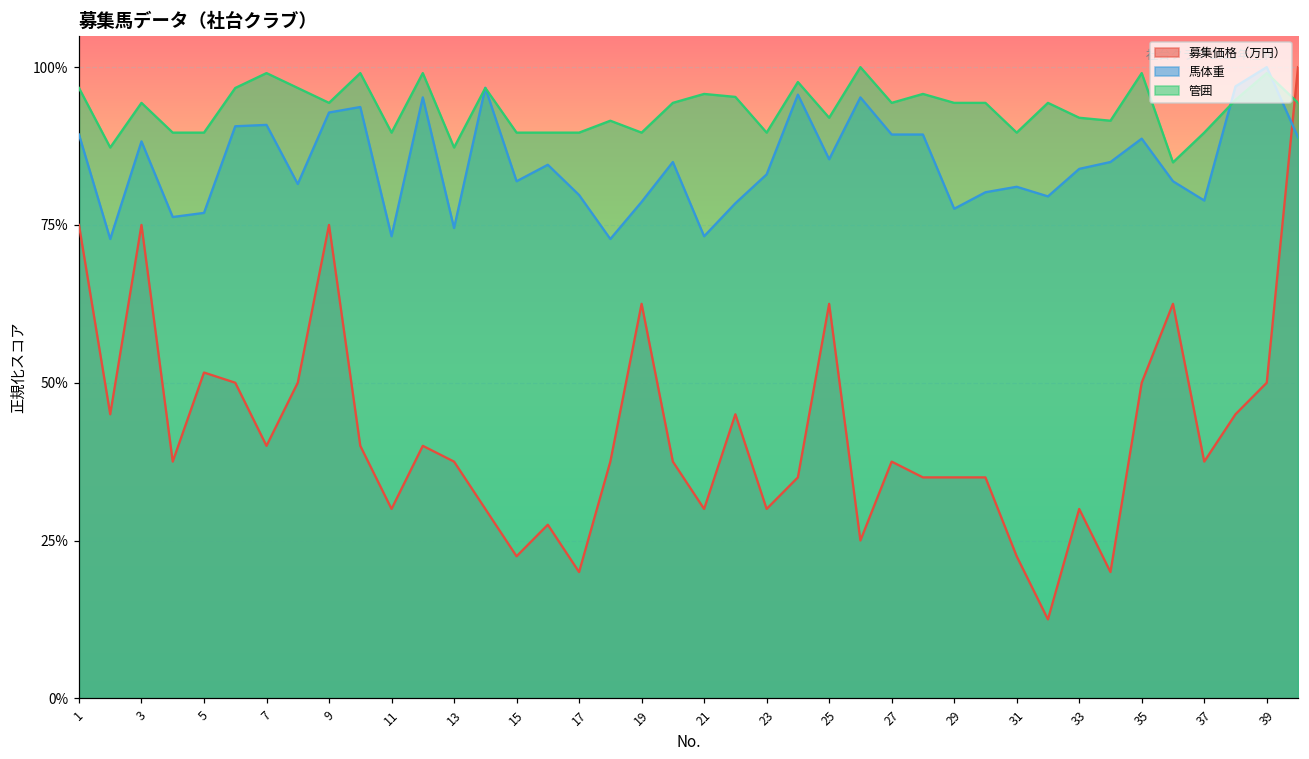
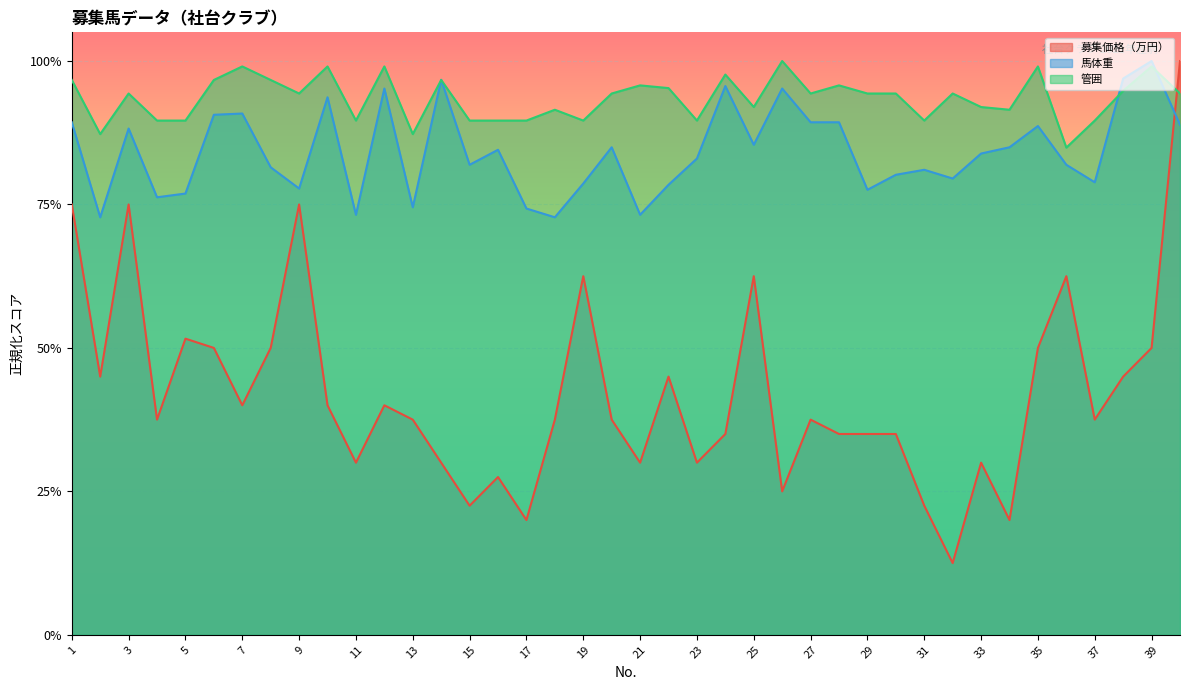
  {
    "募集価格（万円）": {
      "1": "75%",
      "3": "75%",
      "5": "52%",
      "7": "40%",
      "9": "75%",
      "11": "30%",
      "13": "38%",
      "15": "23%",
      "17": "20%",
      "19": "63%",
      "21": "30%",
      "23": "30%",
      "25": "63%",
      "27": "38%",
      "29": "35%",
      "31": "23%",
      "33": "30%",
      "35": "50%",
      "37": "38%",
      "39": "50%"
    },
    "馬体重": {
      "1": "89%",
      "3": "88%",
      "5": "77%",
      "7": "91%",
-     "9": "93%",
+     "9": "78%",
      "11": "73%",
      "13": "75%",
      "15": "82%",
-     "17": "80%",
+     "17": "74%",
      "19": "79%",
      "21": "73%",
      "23": "83%",
      "25": "85%",
      "27": "89%",
      "29": "78%",
      "31": "81%",
      "33": "84%",
      "35": "89%",
      "37": "79%"
    },
    "管囲": {
      "1": "97%",
      "3": "94%",
      "5": "90%",
      "7": "99%",
      "9": "94%",
      "11": "90%",
      "13": "87%",
      "15": "90%",
      "17": "90%",
      "19": "90%",
      "21": "96%",
      "23": "90%",
      "25": "92%",
      "27": "94%",
      "29": "94%",
      "31": "90%",
      "33": "92%",
      "35": "99%",
      "37": "90%"
    }
  }
